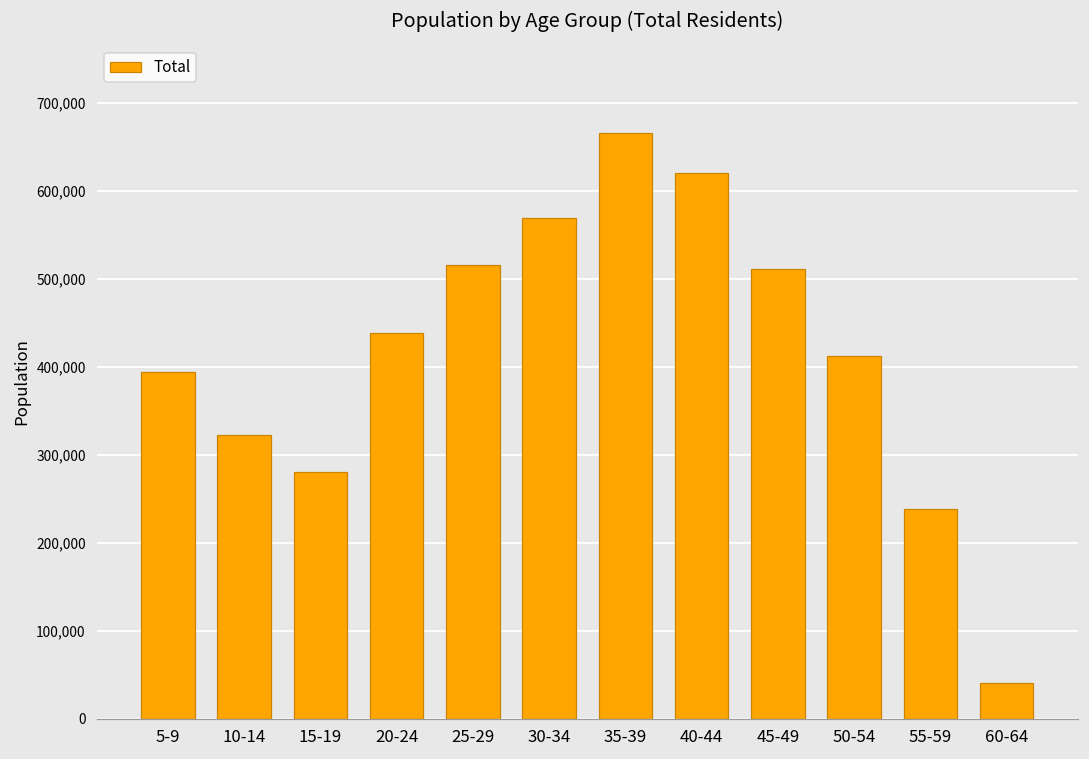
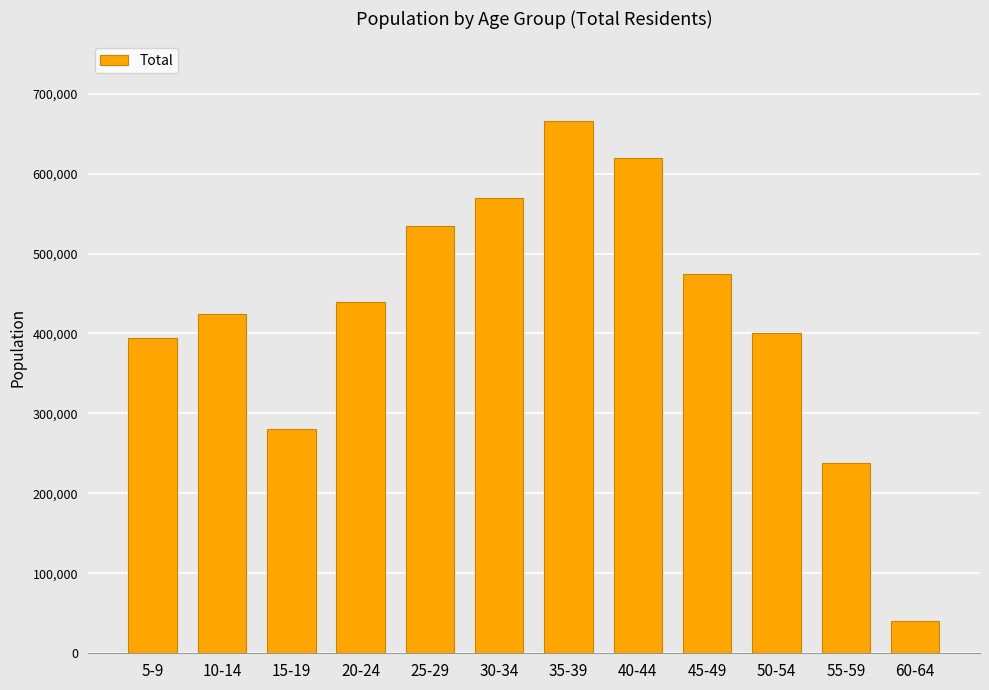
  {
    "5-9": "390,000",
-   "10-14": "320,000",
+   "10-14": "420,000",
    "15-19": "280,000",
    "20-24": "440,000",
-   "25-29": "520,000",
+   "25-29": "530,000",
    "30-34": "570,000",
    "35-39": "670,000",
    "40-44": "620,000",
-   "45-49": "510,000",
-   "50-54": "410,000",
+   "45-49": "470,000",
+   "50-54": "400,000",
    "55-59": "240,000",
    "60-64": "40,000"
  }
